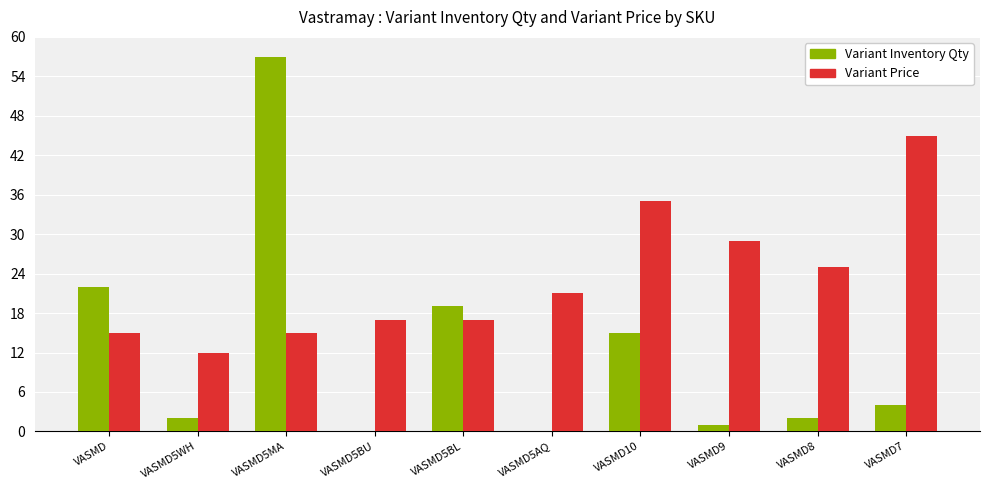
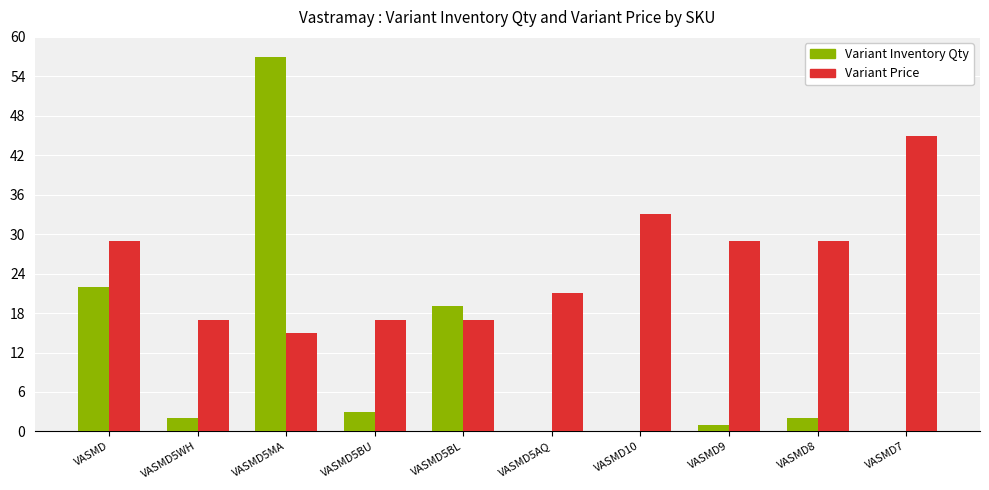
  {
    "Variant Inventory Qty": {
      "VASMD": 22,
      "VASMD5WH": 2,
      "VASMD5MA": 57,
-     "VASMD5BU": 0,
+     "VASMD5BU": 3,
      "VASMD5BL": 19,
      "VASMD5AQ": 0,
-     "VASMD10": 15,
+     "VASMD10": 0,
      "VASMD9": 1,
      "VASMD8": 2,
-     "VASMD7": 4
+     "VASMD7": 0
    },
    "Variant Price": {
-     "VASMD": 15,
-     "VASMD5WH": 12,
+     "VASMD": 29,
+     "VASMD5WH": 17,
      "VASMD5MA": 15,
      "VASMD5BU": 17,
      "VASMD5BL": 17,
      "VASMD5AQ": 21,
-     "VASMD10": 35,
+     "VASMD10": 33,
      "VASMD9": 29,
-     "VASMD8": 25,
+     "VASMD8": 29,
      "VASMD7": 45
    }
  }
